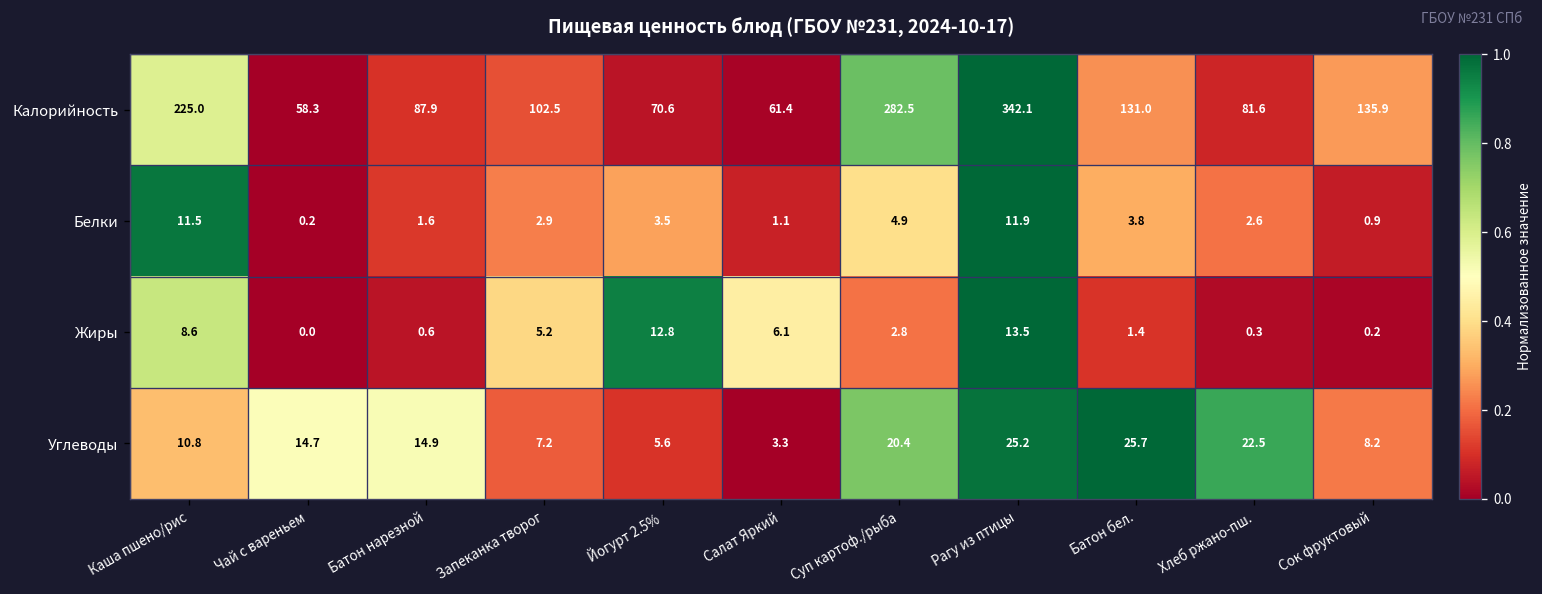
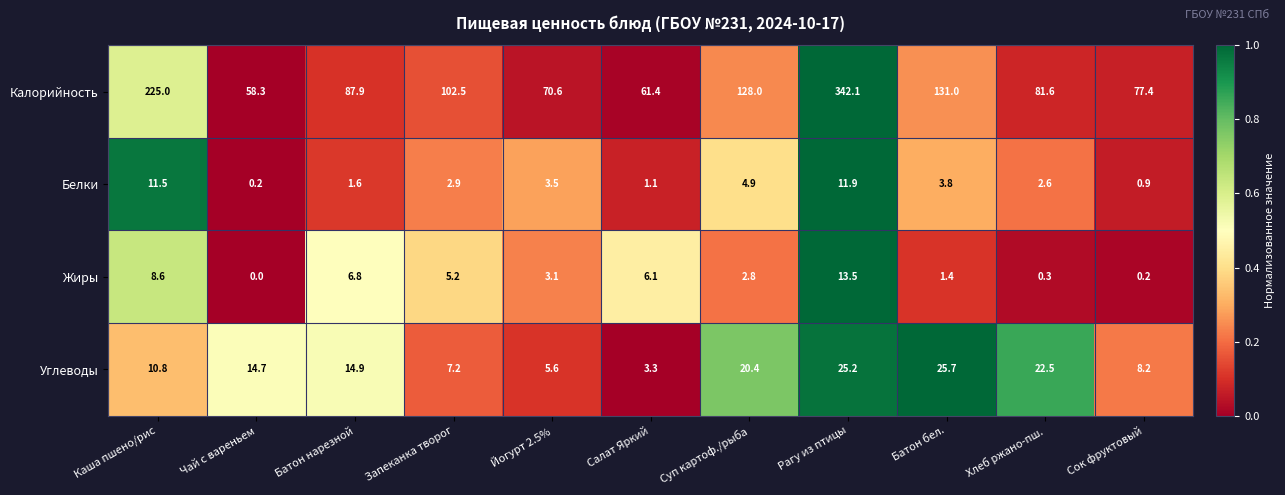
  {
    "Калорийность": {
      "Каша пшено/рис": 225.0,
      "Чай с вареньем": 58.3,
      "Батон нарезной": 87.9,
      "Запеканка творог": 102.5,
      "Йогурт 2.5%": 70.6,
      "Салат Яркий": 61.4,
-     "Суп картоф./рыба": 282.5,
+     "Суп картоф./рыба": 128.0,
      "Рагу из птицы": 342.1,
      "Батон бел.": 131.0,
      "Хлеб ржано-пш.": 81.6,
-     "Сок фруктовый": 135.9
+     "Сок фруктовый": 77.4
    },
    "Белки": {
      "Каша пшено/рис": 11.5,
      "Чай с вареньем": 0.2,
      "Батон нарезной": 1.6,
      "Запеканка творог": 2.9,
      "Йогурт 2.5%": 3.5,
      "Салат Яркий": 1.1,
      "Суп картоф./рыба": 4.9,
      "Рагу из птицы": 11.9,
      "Батон бел.": 3.8,
      "Хлеб ржано-пш.": 2.6,
      "Сок фруктовый": 0.9
    },
    "Жиры": {
      "Каша пшено/рис": 8.6,
      "Чай с вареньем": 0.0,
-     "Батон нарезной": 0.6,
+     "Батон нарезной": 6.8,
      "Запеканка творог": 5.2,
-     "Йогурт 2.5%": 12.8,
+     "Йогурт 2.5%": 3.1,
      "Салат Яркий": 6.1,
      "Суп картоф./рыба": 2.8,
      "Рагу из птицы": 13.5,
      "Батон бел.": 1.4,
      "Хлеб ржано-пш.": 0.3,
      "Сок фруктовый": 0.2
    },
    "Углеводы": {
      "Каша пшено/рис": 10.8,
      "Чай с вареньем": 14.7,
      "Батон нарезной": 14.9,
      "Запеканка творог": 7.2,
      "Йогурт 2.5%": 5.6,
      "Салат Яркий": 3.3,
      "Суп картоф./рыба": 20.4,
      "Рагу из птицы": 25.2,
      "Батон бел.": 25.7,
      "Хлеб ржано-пш.": 22.5,
      "Сок фруктовый": 8.2
    }
  }
